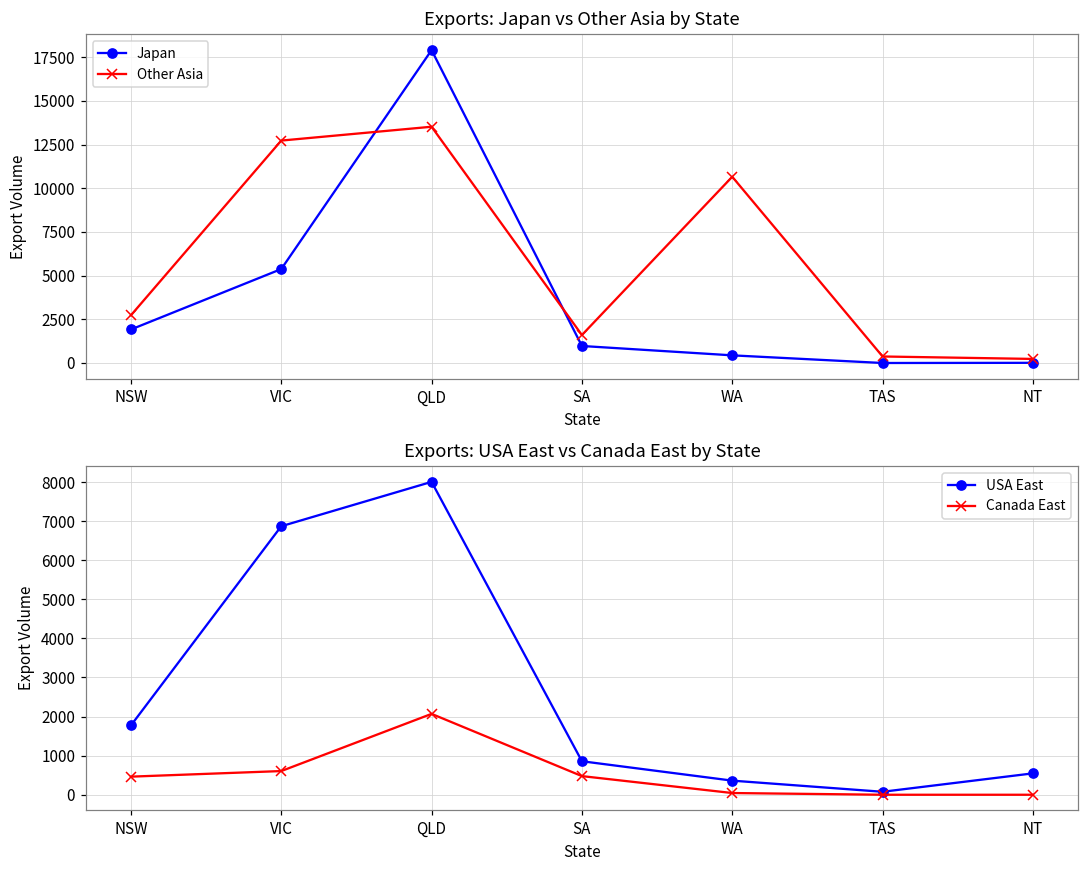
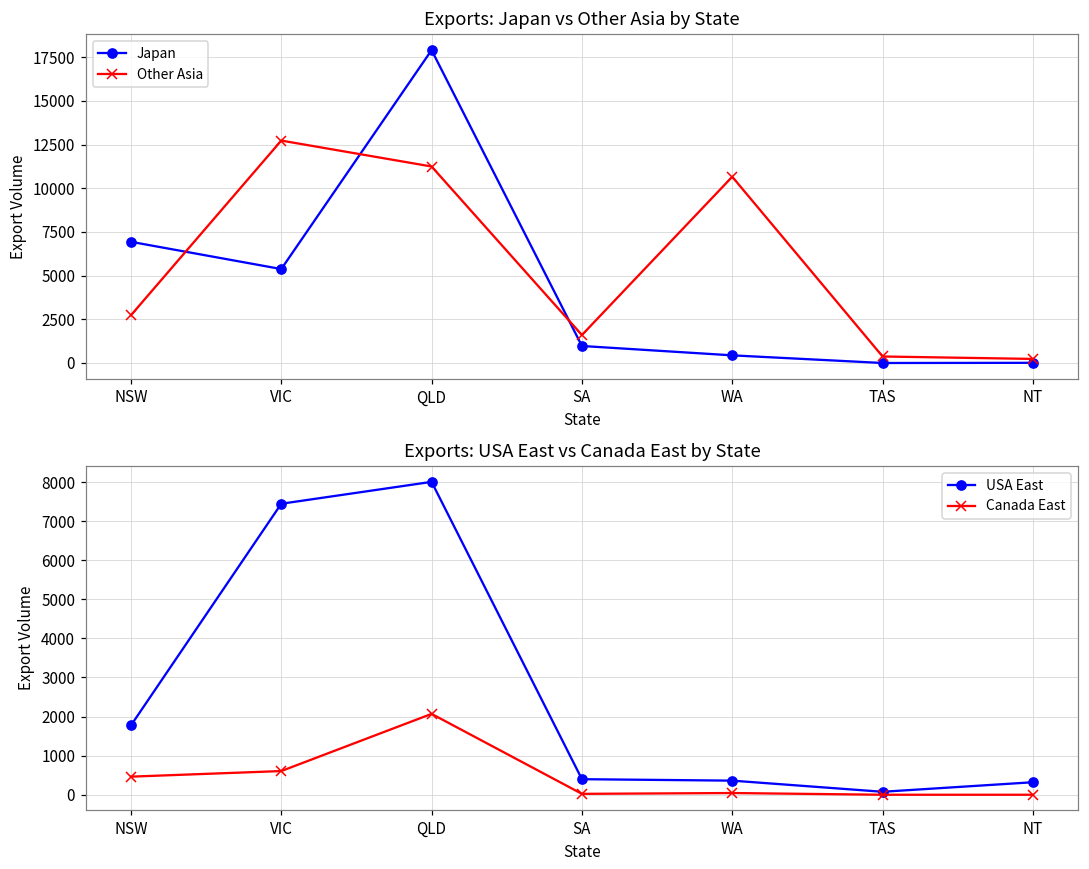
  {
    "Exports: Japan vs Other Asia by State": {
      "Japan": {
-       "NSW": 1900,
+       "NSW": 6900,
        "VIC": 5400,
        "QLD": 17900,
        "SA": 1000,
        "WA": 400,
        "TAS": 0,
        "NT": 0
      },
      "Other Asia": {
        "NSW": 2700,
        "VIC": 12700,
-       "QLD": 13500,
+       "QLD": 11200,
        "SA": 1600,
        "WA": 10700,
        "TAS": 400,
        "NT": 200
      }
    },
    "Exports: USA East vs Canada East by State": {
      "USA East": {
        "NSW": 1800,
-       "VIC": 6900,
+       "VIC": 7400,
        "QLD": 8000,
-       "SA": 900,
+       "SA": 400,
        "WA": 400,
        "TAS": 100,
-       "NT": 500
+       "NT": 300
      },
      "Canada East": {
        "NSW": 500,
        "VIC": 600,
        "QLD": 2100,
-       "SA": 500,
+       "SA": 0,
        "WA": 0,
        "TAS": 0,
        "NT": 0
      }
    }
  }
